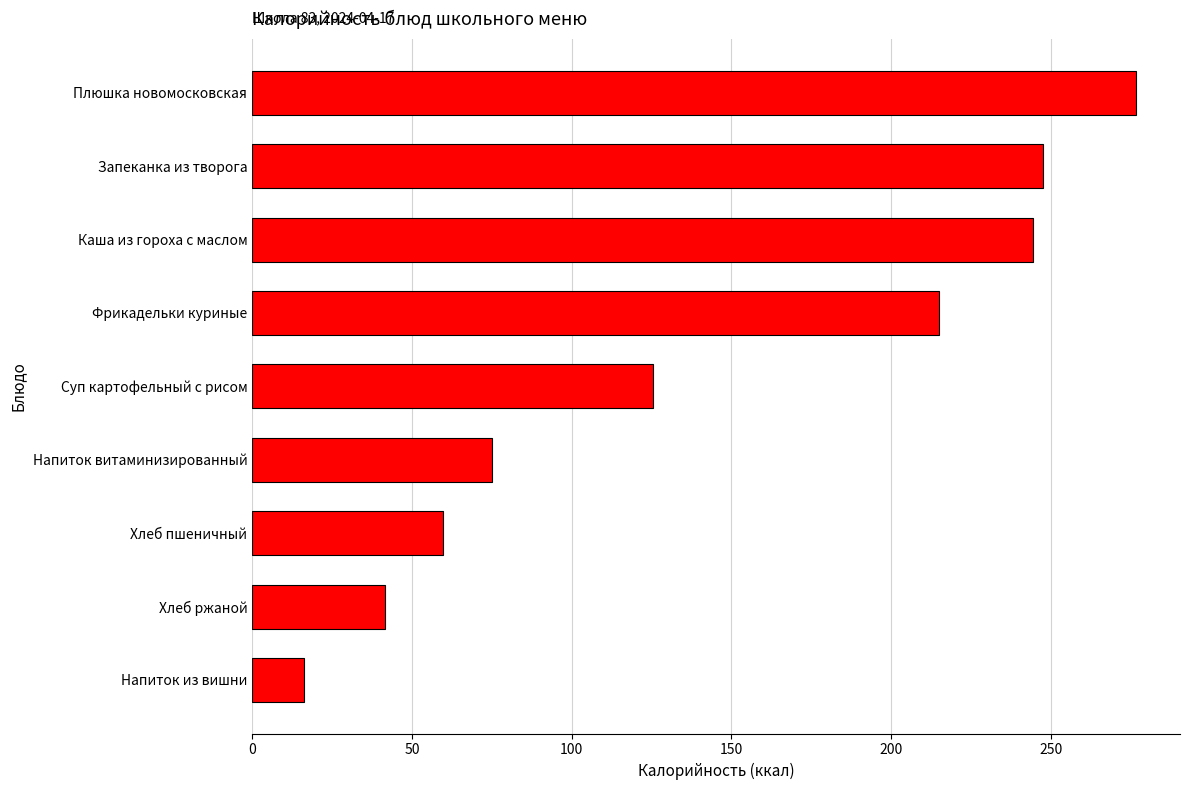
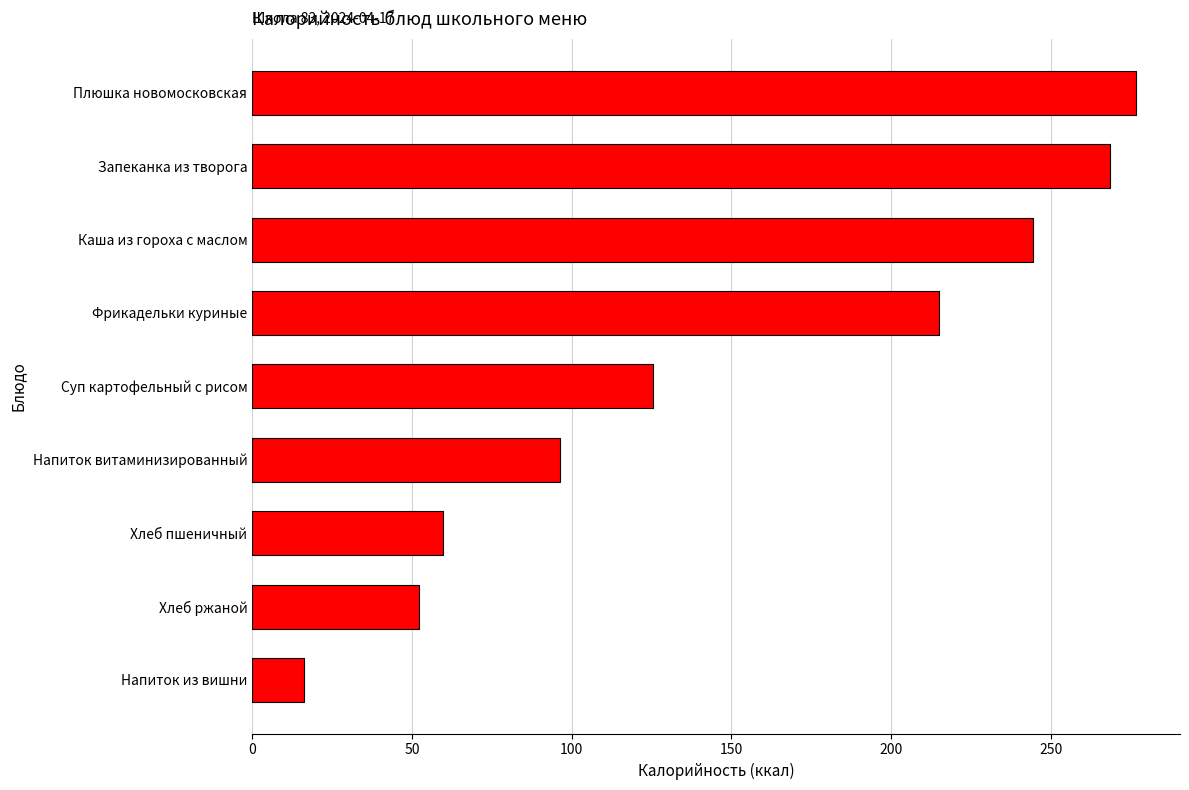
  {
    "Плюшка новомосковская": 277,
-   "Запеканка из творога": 247,
+   "Запеканка из творога": 269,
    "Каша из гороха с маслом": 244,
    "Фрикадельки куриные": 215,
    "Суп картофельный с рисом": 125,
-   "Напиток витаминизированный": 75,
+   "Напиток витаминизированный": 96,
    "Хлеб пшеничный": 60,
-   "Хлеб ржаной": 42,
+   "Хлеб ржаной": 52,
    "Напиток из вишни": 16
  }
